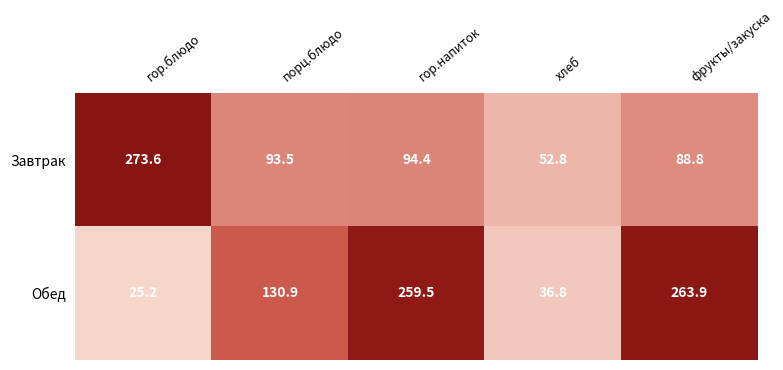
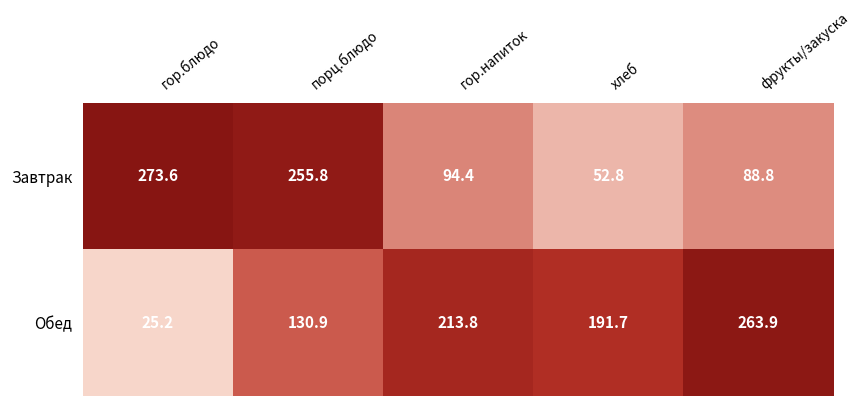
  {
    "Завтрак": {
      "гор.блюдо": 273.6,
-     "порц.блюдо": 93.5,
+     "порц.блюдо": 255.8,
      "гор.напиток": 94.4,
      "хлеб": 52.8,
      "фрукты/закуска": 88.8
    },
    "Обед": {
      "гор.блюдо": 25.2,
      "порц.блюдо": 130.9,
-     "гор.напиток": 259.5,
-     "хлеб": 36.8,
+     "гор.напиток": 213.8,
+     "хлеб": 191.7,
      "фрукты/закуска": 263.9
    }
  }
